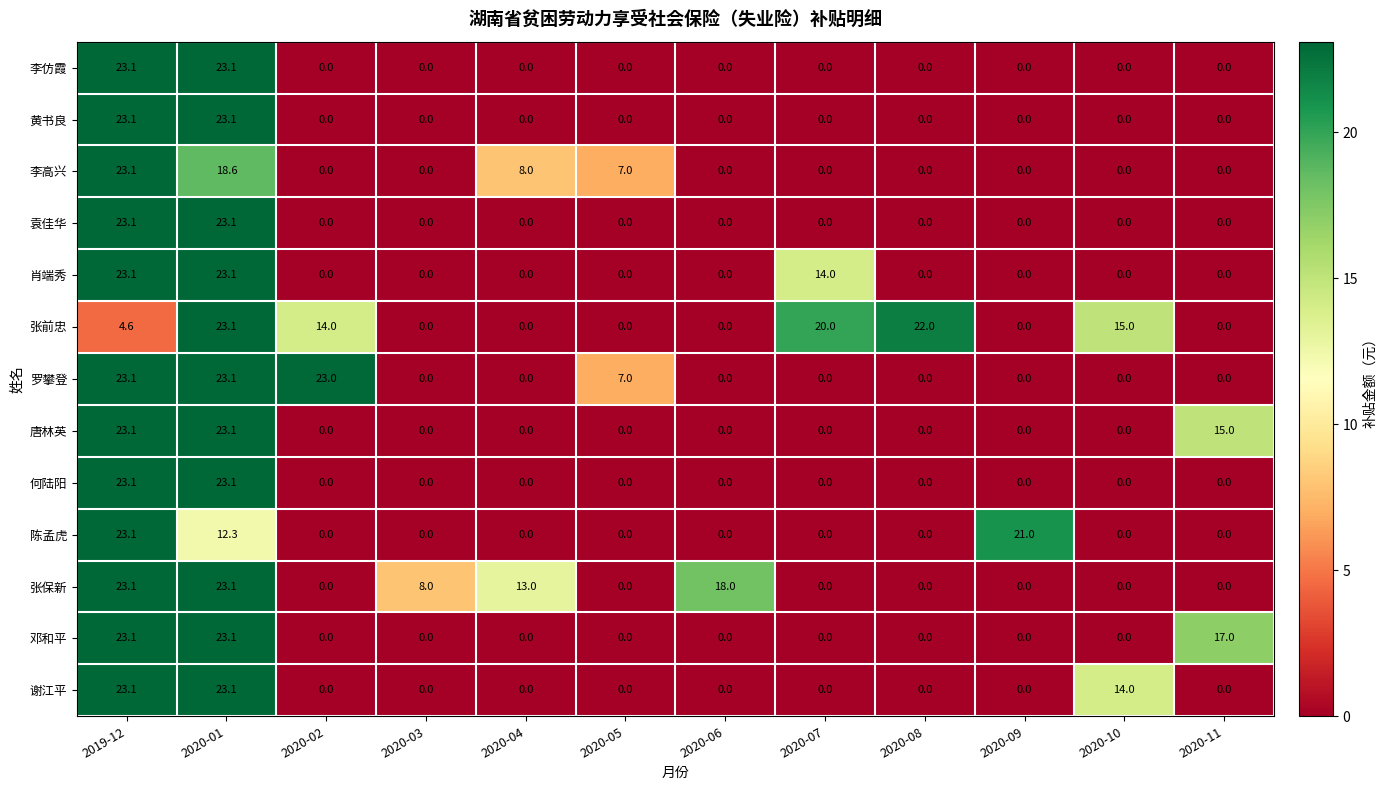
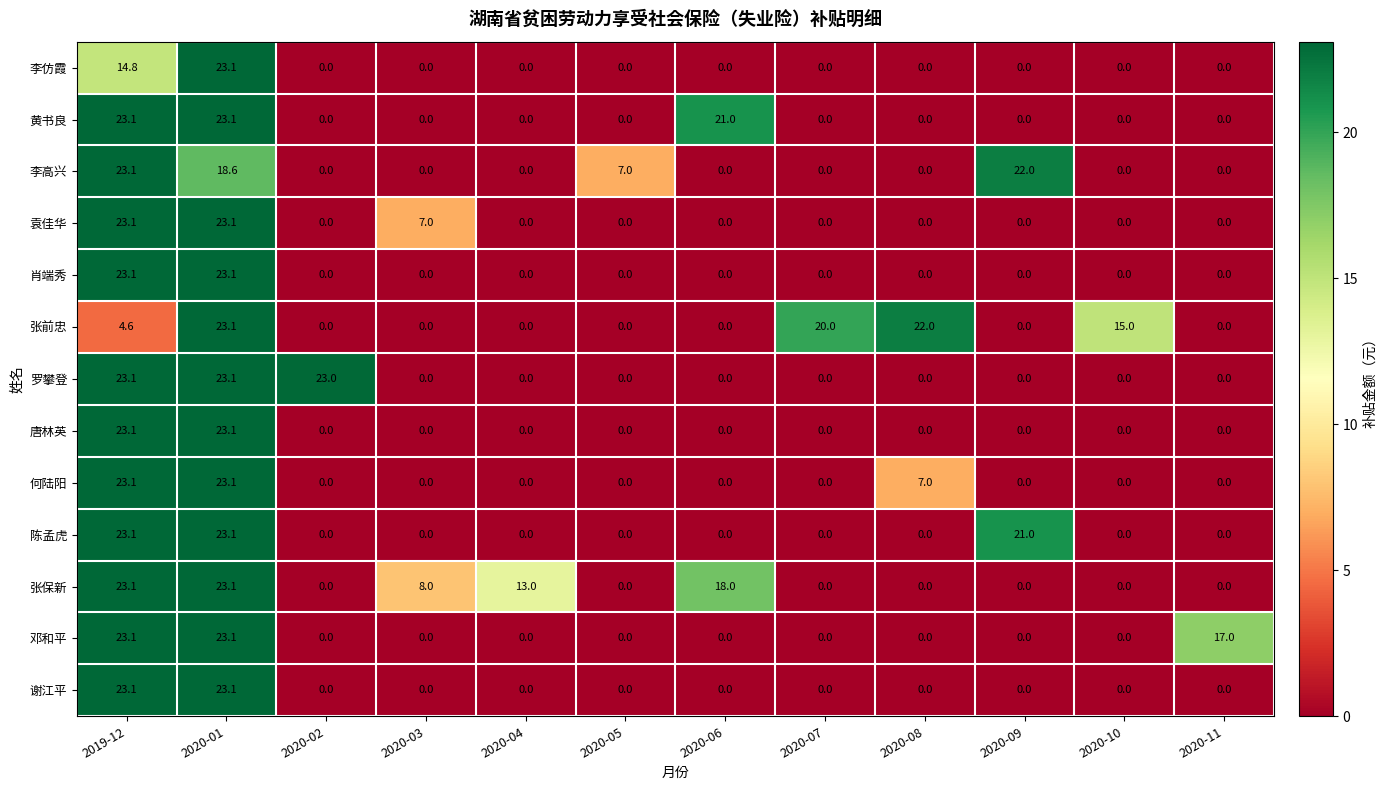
  {
    "李仿霞": {
-     "2019-12": 23.1,
+     "2019-12": 14.8,
      "2020-01": 23.1,
      "2020-02": 0.0,
      "2020-03": 0.0,
      "2020-04": 0.0,
      "2020-05": 0.0,
      "2020-06": 0.0,
      "2020-07": 0.0,
      "2020-08": 0.0,
      "2020-09": 0.0,
      "2020-10": 0.0,
      "2020-11": 0.0
    },
    "黄书良": {
      "2019-12": 23.1,
      "2020-01": 23.1,
      "2020-02": 0.0,
      "2020-03": 0.0,
      "2020-04": 0.0,
      "2020-05": 0.0,
-     "2020-06": 0.0,
+     "2020-06": 21.0,
      "2020-07": 0.0,
      "2020-08": 0.0,
      "2020-09": 0.0,
      "2020-10": 0.0,
      "2020-11": 0.0
    },
    "李高兴": {
      "2019-12": 23.1,
      "2020-01": 18.6,
      "2020-02": 0.0,
      "2020-03": 0.0,
-     "2020-04": 8.0,
+     "2020-04": 0.0,
      "2020-05": 7.0,
      "2020-06": 0.0,
      "2020-07": 0.0,
      "2020-08": 0.0,
-     "2020-09": 0.0,
+     "2020-09": 22.0,
      "2020-10": 0.0,
      "2020-11": 0.0
    },
    "袁佳华": {
      "2019-12": 23.1,
      "2020-01": 23.1,
      "2020-02": 0.0,
-     "2020-03": 0.0,
+     "2020-03": 7.0,
      "2020-04": 0.0,
      "2020-05": 0.0,
      "2020-06": 0.0,
      "2020-07": 0.0,
      "2020-08": 0.0,
      "2020-09": 0.0,
      "2020-10": 0.0,
      "2020-11": 0.0
    },
    "肖端秀": {
      "2019-12": 23.1,
      "2020-01": 23.1,
      "2020-02": 0.0,
      "2020-03": 0.0,
      "2020-04": 0.0,
      "2020-05": 0.0,
      "2020-06": 0.0,
-     "2020-07": 14.0,
+     "2020-07": 0.0,
      "2020-08": 0.0,
      "2020-09": 0.0,
      "2020-10": 0.0,
      "2020-11": 0.0
    },
    "张前忠": {
      "2019-12": 4.6,
      "2020-01": 23.1,
-     "2020-02": 14.0,
+     "2020-02": 0.0,
      "2020-03": 0.0,
      "2020-04": 0.0,
      "2020-05": 0.0,
      "2020-06": 0.0,
      "2020-07": 20.0,
      "2020-08": 22.0,
      "2020-09": 0.0,
      "2020-10": 15.0,
      "2020-11": 0.0
    },
    "罗攀登": {
      "2019-12": 23.1,
      "2020-01": 23.1,
      "2020-02": 23.0,
      "2020-03": 0.0,
      "2020-04": 0.0,
-     "2020-05": 7.0,
+     "2020-05": 0.0,
      "2020-06": 0.0,
      "2020-07": 0.0,
      "2020-08": 0.0,
      "2020-09": 0.0,
      "2020-10": 0.0,
      "2020-11": 0.0
    },
    "唐林英": {
      "2019-12": 23.1,
      "2020-01": 23.1,
      "2020-02": 0.0,
      "2020-03": 0.0,
      "2020-04": 0.0,
      "2020-05": 0.0,
      "2020-06": 0.0,
      "2020-07": 0.0,
      "2020-08": 0.0,
      "2020-09": 0.0,
      "2020-10": 0.0,
-     "2020-11": 15.0
+     "2020-11": 0.0
    },
    "何陆阳": {
      "2019-12": 23.1,
      "2020-01": 23.1,
      "2020-02": 0.0,
      "2020-03": 0.0,
      "2020-04": 0.0,
      "2020-05": 0.0,
      "2020-06": 0.0,
      "2020-07": 0.0,
-     "2020-08": 0.0,
+     "2020-08": 7.0,
      "2020-09": 0.0,
      "2020-10": 0.0,
      "2020-11": 0.0
    },
    "陈孟虎": {
      "2019-12": 23.1,
-     "2020-01": 12.3,
+     "2020-01": 23.1,
      "2020-02": 0.0,
      "2020-03": 0.0,
      "2020-04": 0.0,
      "2020-05": 0.0,
      "2020-06": 0.0,
      "2020-07": 0.0,
      "2020-08": 0.0,
      "2020-09": 21.0,
      "2020-10": 0.0,
      "2020-11": 0.0
    },
    "张保新": {
      "2019-12": 23.1,
      "2020-01": 23.1,
      "2020-02": 0.0,
      "2020-03": 8.0,
      "2020-04": 13.0,
      "2020-05": 0.0,
      "2020-06": 18.0,
      "2020-07": 0.0,
      "2020-08": 0.0,
      "2020-09": 0.0,
      "2020-10": 0.0,
      "2020-11": 0.0
    },
    "邓和平": {
      "2019-12": 23.1,
      "2020-01": 23.1,
      "2020-02": 0.0,
      "2020-03": 0.0,
      "2020-04": 0.0,
      "2020-05": 0.0,
      "2020-06": 0.0,
      "2020-07": 0.0,
      "2020-08": 0.0,
      "2020-09": 0.0,
      "2020-10": 0.0,
      "2020-11": 17.0
    },
    "谢江平": {
      "2019-12": 23.1,
      "2020-01": 23.1,
      "2020-02": 0.0,
      "2020-03": 0.0,
      "2020-04": 0.0,
      "2020-05": 0.0,
      "2020-06": 0.0,
      "2020-07": 0.0,
      "2020-08": 0.0,
      "2020-09": 0.0,
-     "2020-10": 14.0,
+     "2020-10": 0.0,
      "2020-11": 0.0
    }
  }
